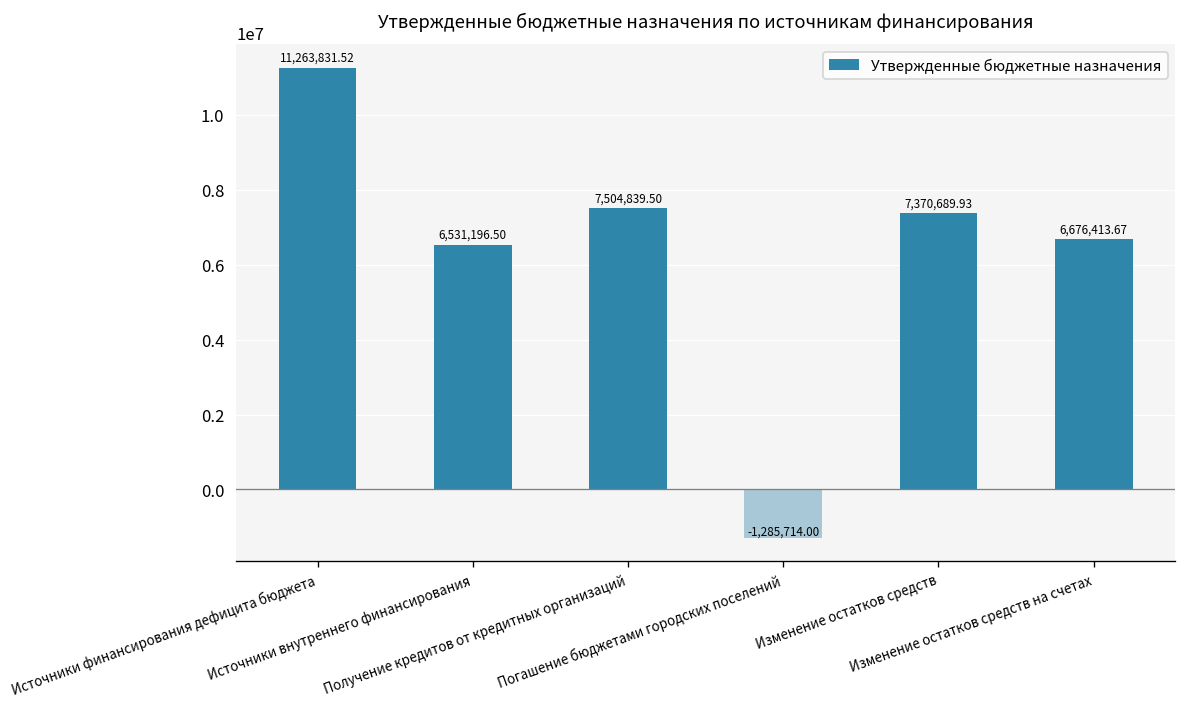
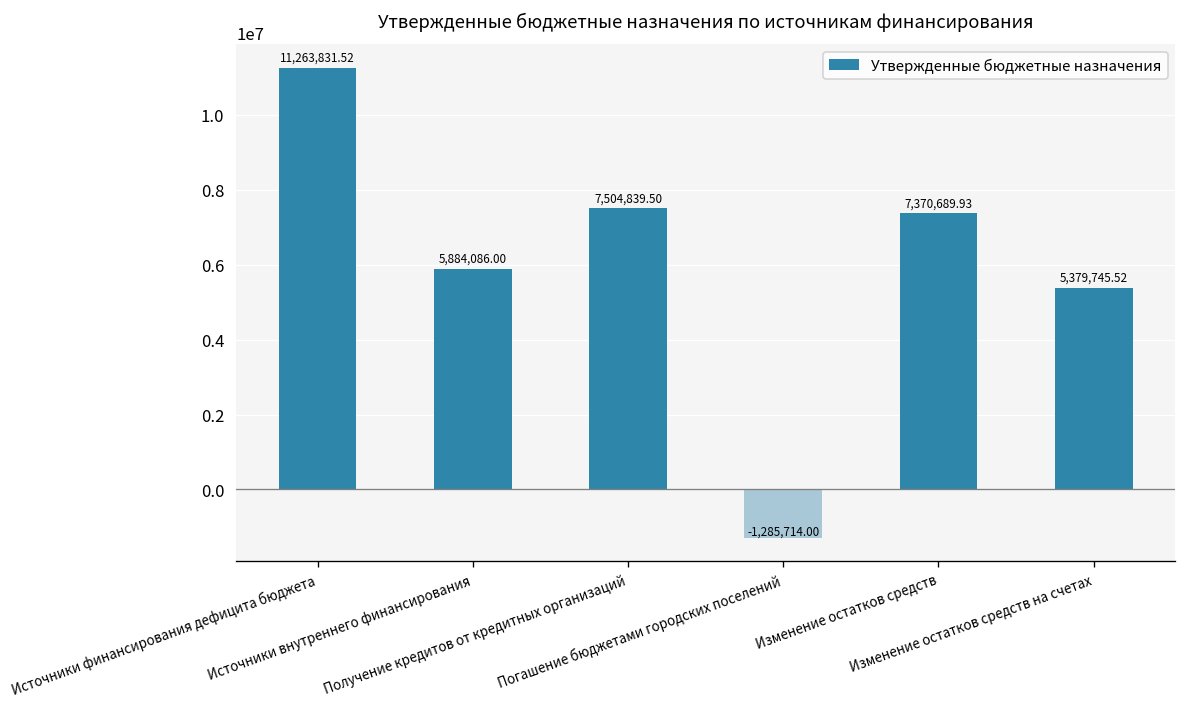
  {
    "Источники финансирования дефицита бюджета": "11,263,831.52",
-   "Источники внутреннего финансирования": "6,531,196.50",
+   "Источники внутреннего финансирования": "5,884,086.00",
    "Получение кредитов от кредитных организаций": "7,504,839.50",
    "Погашение бюджетами городских поселений": "-1,285,714.00",
    "Изменение остатков средств": "7,370,689.93",
-   "Изменение остатков средств на счетах": "6,676,413.67"
+   "Изменение остатков средств на счетах": "5,379,745.52"
  }
